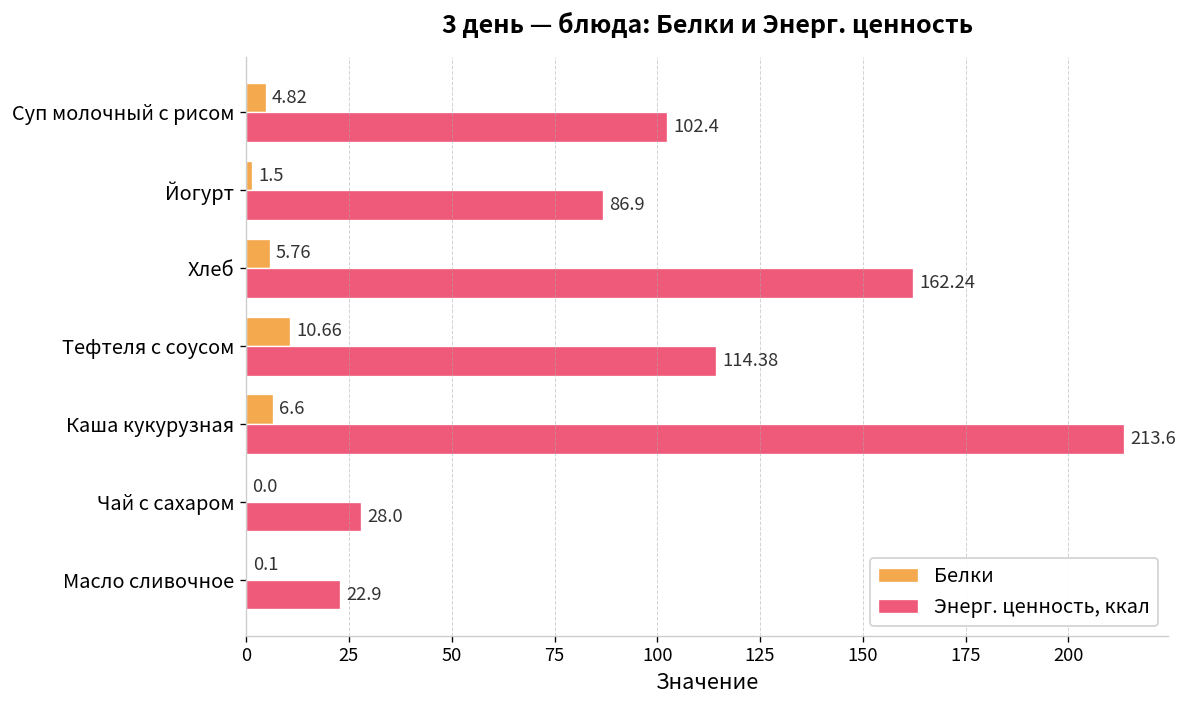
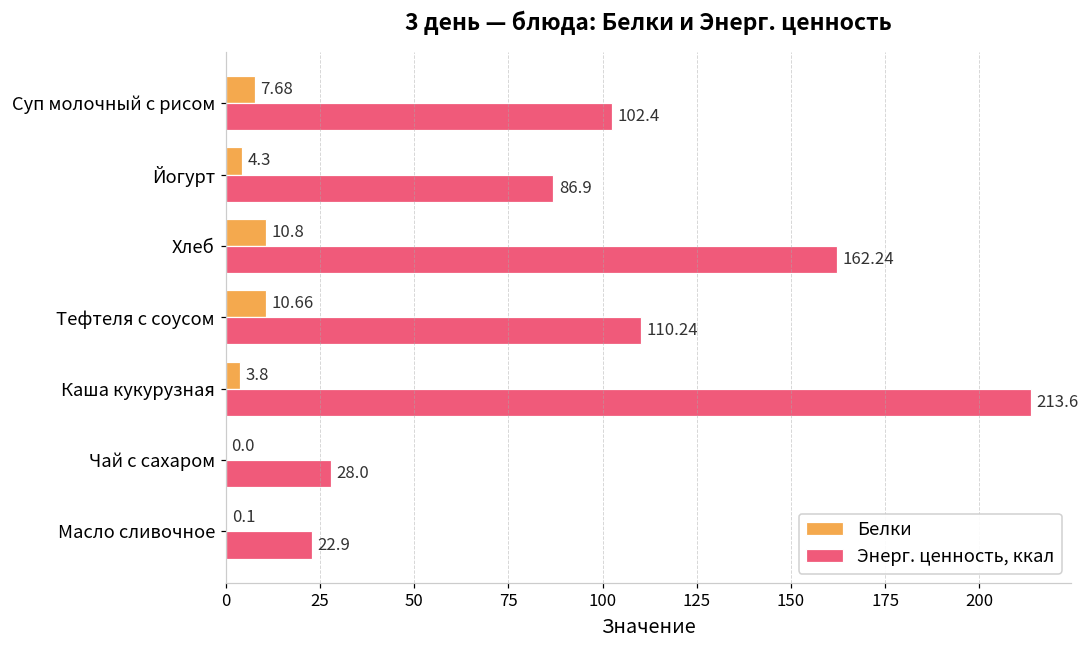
  {
    "Белки": {
-     "Суп молочный с рисом": 4.82,
-     "Йогурт": 1.5,
-     "Хлеб": 5.76,
+     "Суп молочный с рисом": 7.68,
+     "Йогурт": 4.3,
+     "Хлеб": 10.8,
      "Тефтеля с соусом": 10.66,
-     "Каша кукурузная": 6.6,
+     "Каша кукурузная": 3.8,
      "Чай с сахаром": 0.0,
      "Масло сливочное": 0.1
    },
    "Энерг. ценность, ккал": {
      "Суп молочный с рисом": 102.4,
      "Йогурт": 86.9,
      "Хлеб": 162.24,
-     "Тефтеля с соусом": 114.38,
+     "Тефтеля с соусом": 110.24,
      "Каша кукурузная": 213.6,
      "Чай с сахаром": 28.0,
      "Масло сливочное": 22.9
    }
  }
